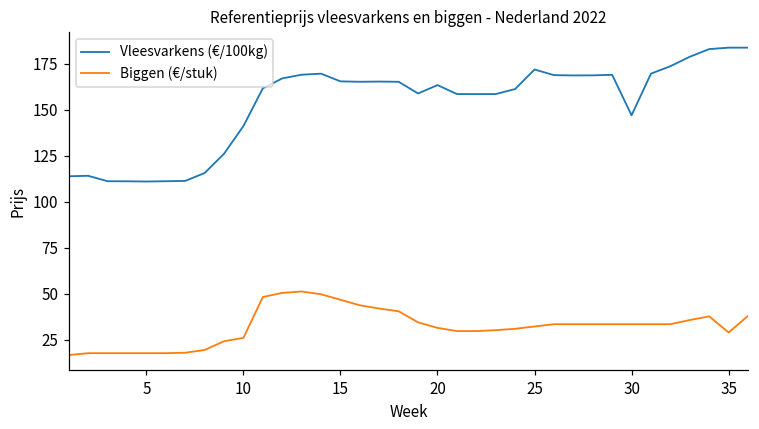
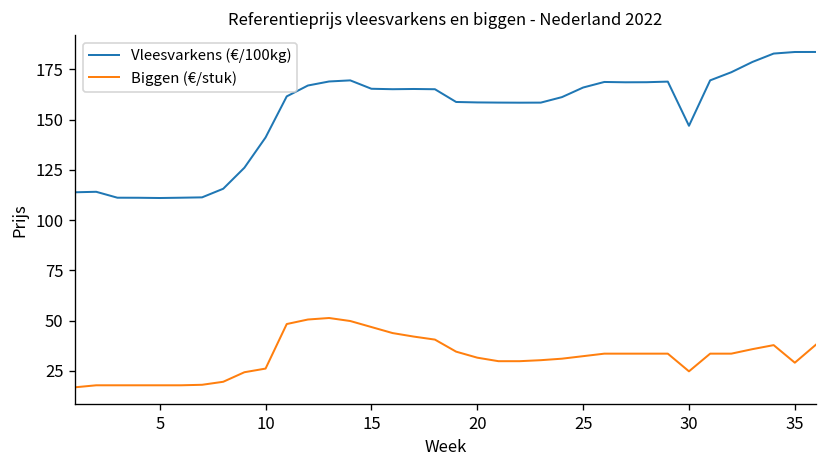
  {
    "Vleesvarkens (€/100kg)": {
      "5": 111,
      "10": 141,
      "15": 165,
-     "20": 163,
-     "25": 172,
+     "20": 159,
+     "25": 166,
      "30": 147,
      "35": 184
    },
    "Biggen (€/stuk)": {
      "5": 18,
      "10": 26,
      "15": 47,
      "20": 32,
      "25": 32,
-     "30": 34,
+     "30": 25,
      "35": 29
    }
  }
